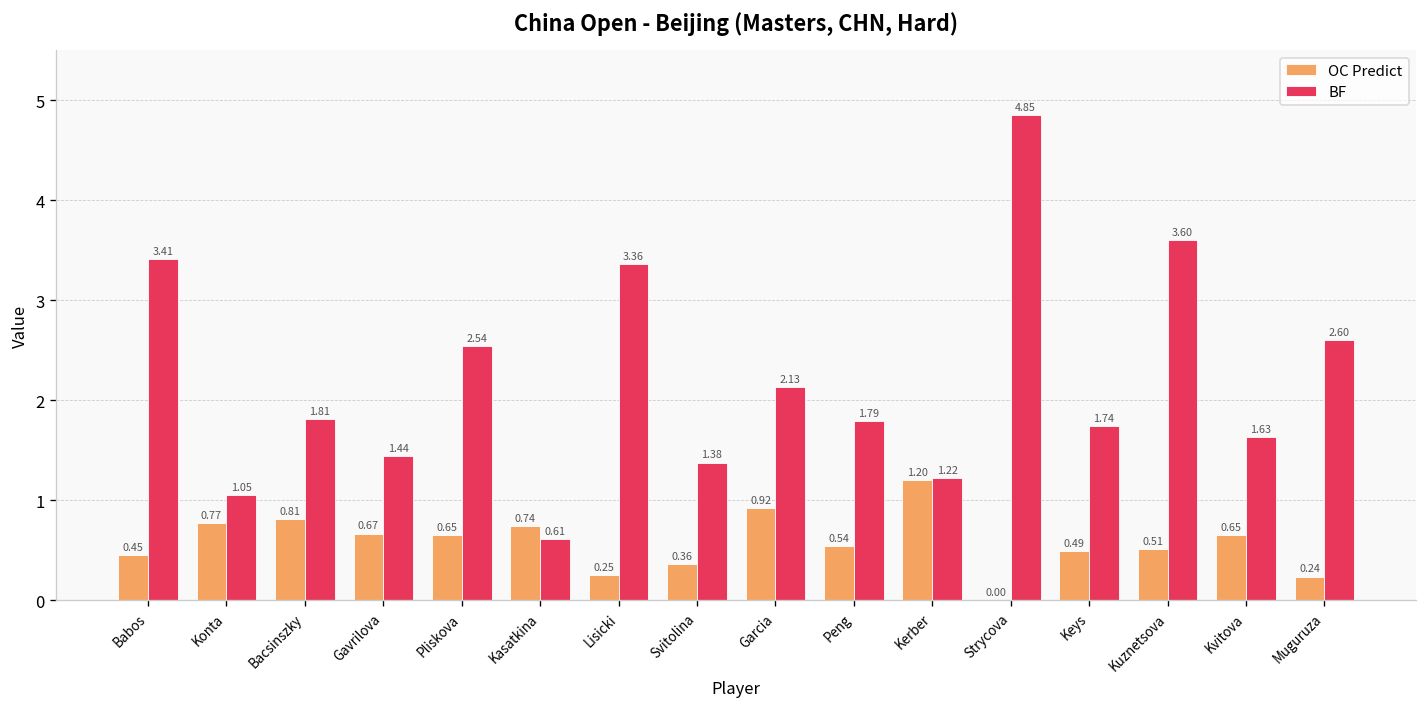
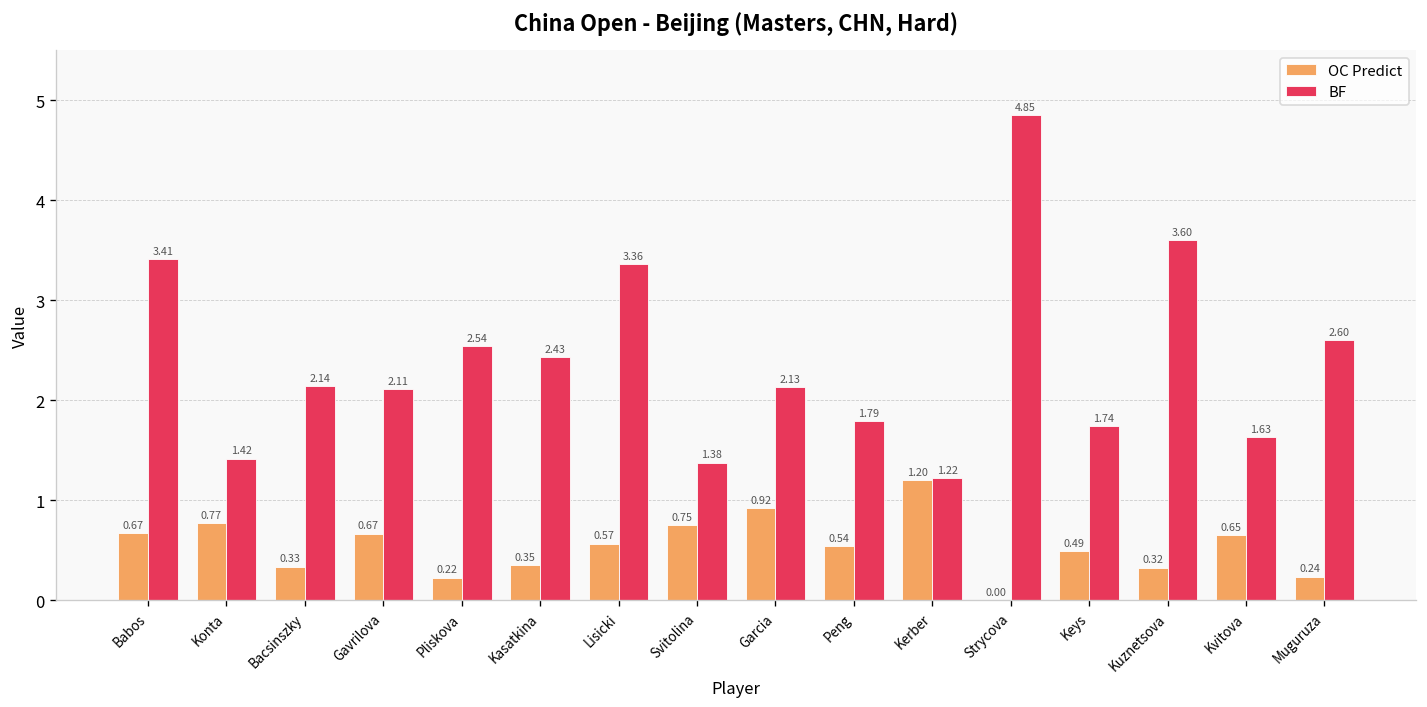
  {
    "OC Predict": {
-     "Babos": 0.45,
+     "Babos": 0.67,
      "Konta": 0.77,
-     "Bacsinszky": 0.81,
+     "Bacsinszky": 0.33,
      "Gavrilova": 0.67,
-     "Pliskova": 0.65,
-     "Kasatkina": 0.74,
-     "Lisicki": 0.25,
-     "Svitolina": 0.36,
+     "Pliskova": 0.22,
+     "Kasatkina": 0.35,
+     "Lisicki": 0.57,
+     "Svitolina": 0.75,
      "Garcia": 0.92,
      "Peng": 0.54,
      "Kerber": 1.20,
      "Strycova": 0.00,
      "Keys": 0.49,
-     "Kuznetsova": 0.51,
+     "Kuznetsova": 0.32,
      "Kvitova": 0.65,
      "Muguruza": 0.24
    },
    "BF": {
      "Babos": 3.41,
-     "Konta": 1.05,
-     "Bacsinszky": 1.81,
-     "Gavrilova": 1.44,
+     "Konta": 1.42,
+     "Bacsinszky": 2.14,
+     "Gavrilova": 2.11,
      "Pliskova": 2.54,
-     "Kasatkina": 0.61,
+     "Kasatkina": 2.43,
      "Lisicki": 3.36,
      "Svitolina": 1.38,
      "Garcia": 2.13,
      "Peng": 1.79,
      "Kerber": 1.22,
      "Strycova": 4.85,
      "Keys": 1.74,
      "Kuznetsova": 3.60,
      "Kvitova": 1.63,
      "Muguruza": 2.60
    }
  }
